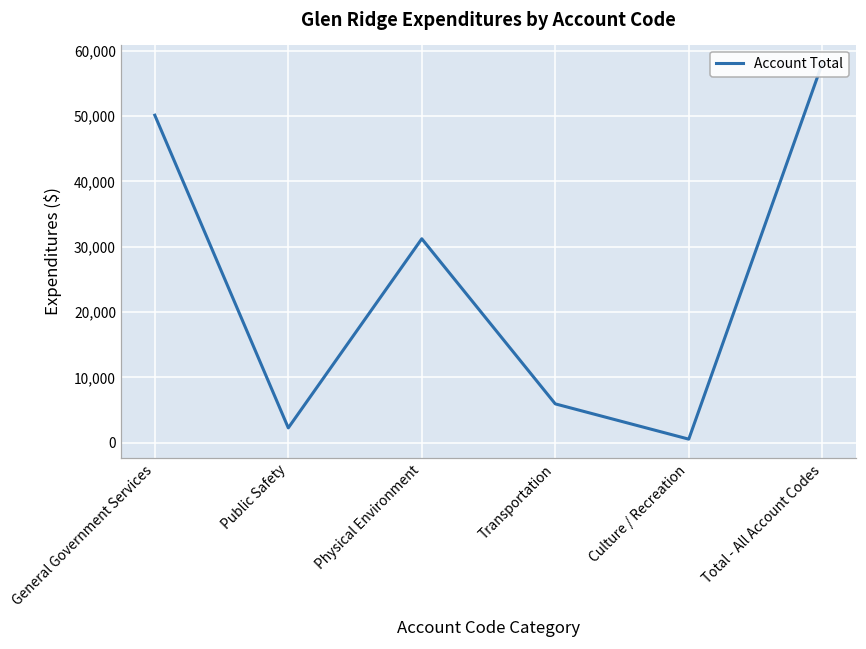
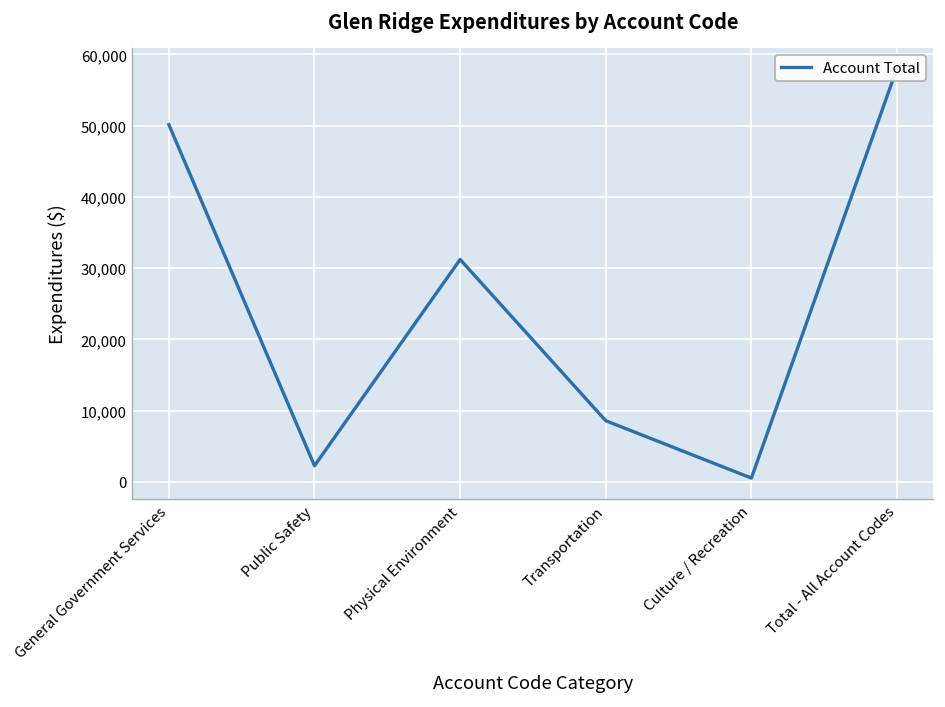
  {
    "General Government Services": "50,000",
    "Public Safety": "2,000",
    "Physical Environment": "31,000",
-   "Transportation": "6,000",
+   "Transportation": "9,000",
    "Culture / Recreation": "1,000"
  }
